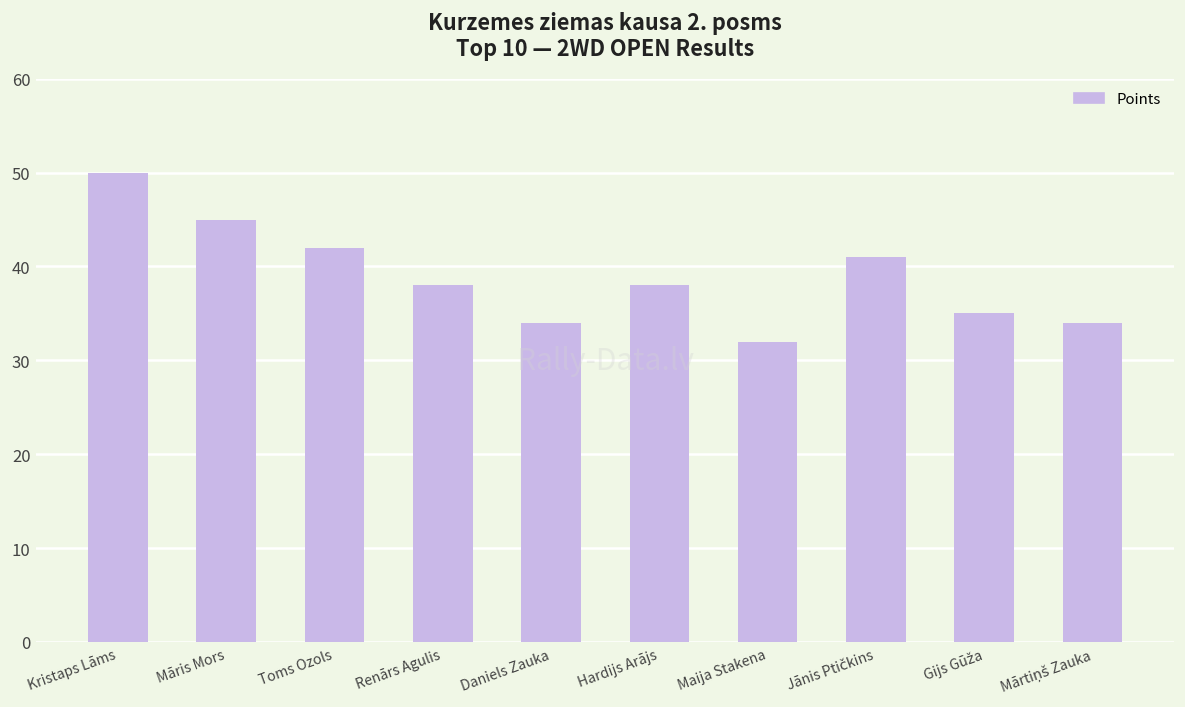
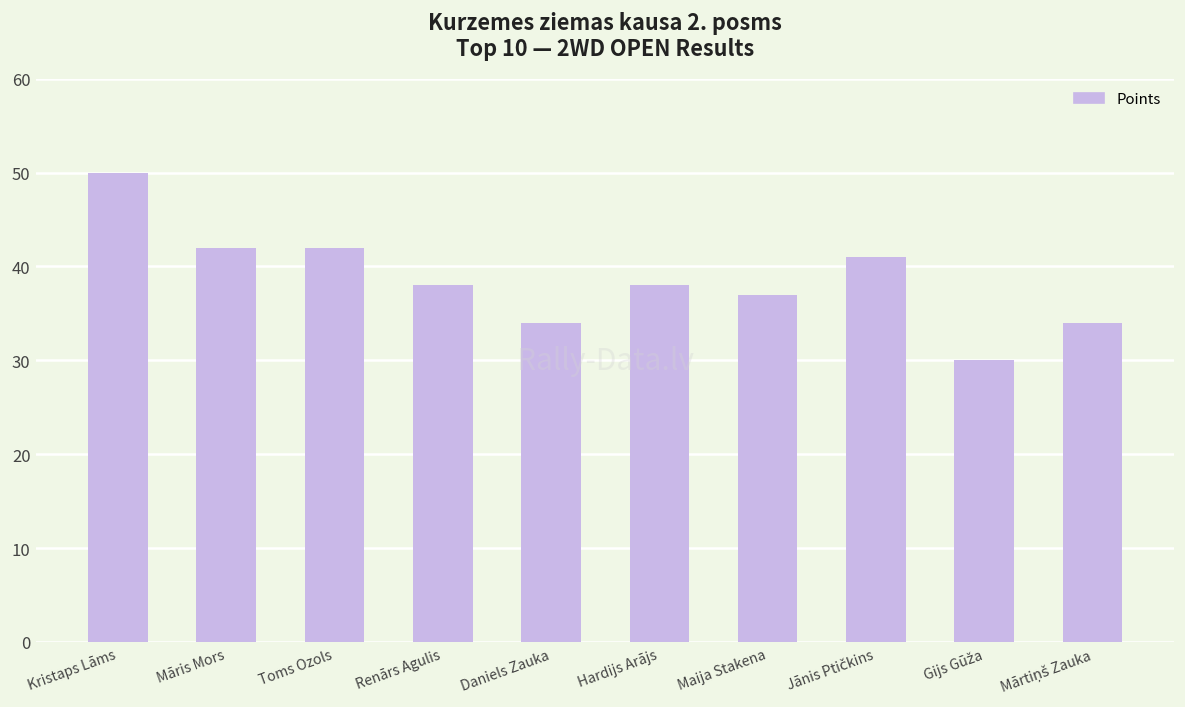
  {
    "Kristaps Lāms": 50,
-   "Māris Mors": 45,
+   "Māris Mors": 42,
    "Toms Ozols": 42,
    "Renārs Agulis": 38,
    "Daniels Zauka": 34,
    "Hardijs Arājs": 38,
-   "Maija Stakena": 32,
+   "Maija Stakena": 37,
    "Jānis Ptičkins": 41,
-   "Gijs Gūža": 35,
+   "Gijs Gūža": 30,
    "Mārtiņš Zauka": 34
  }
